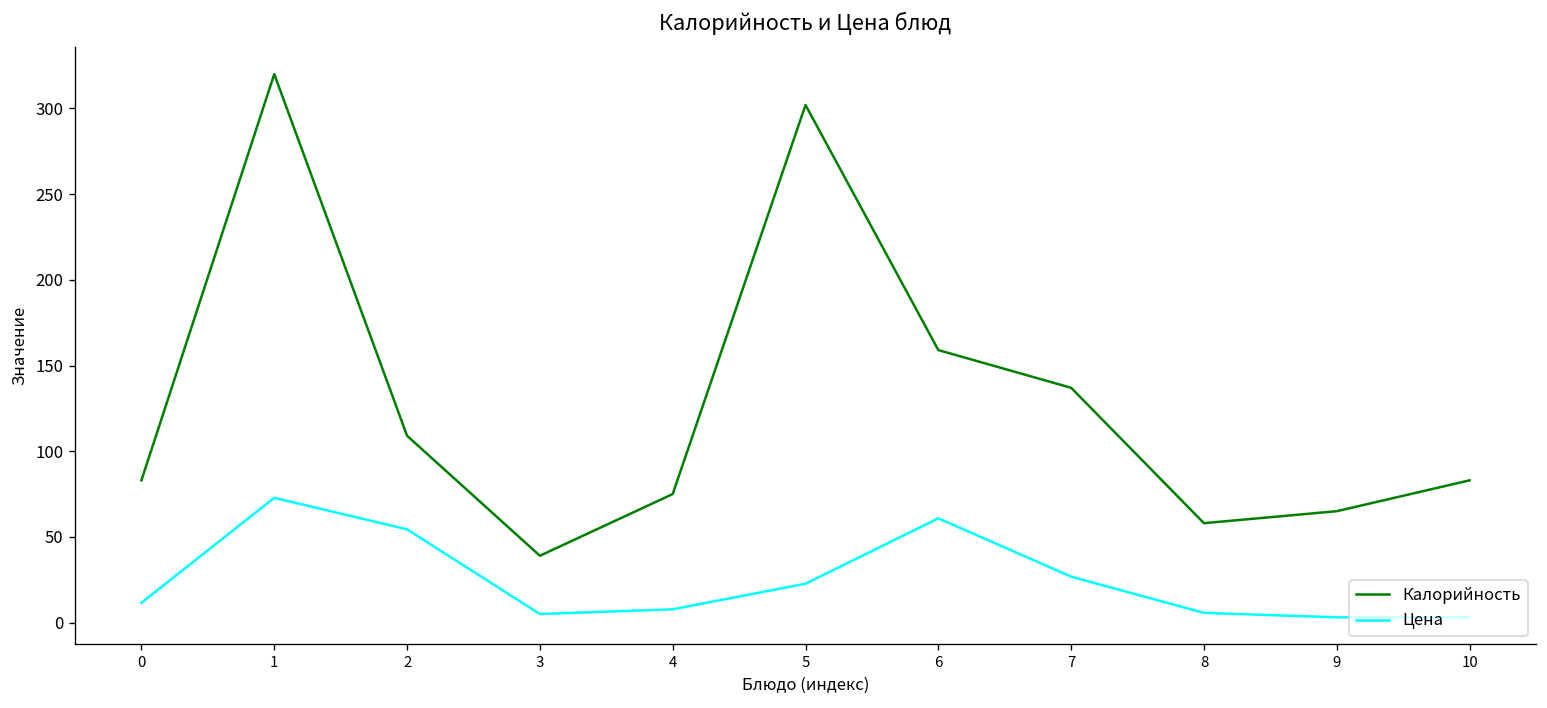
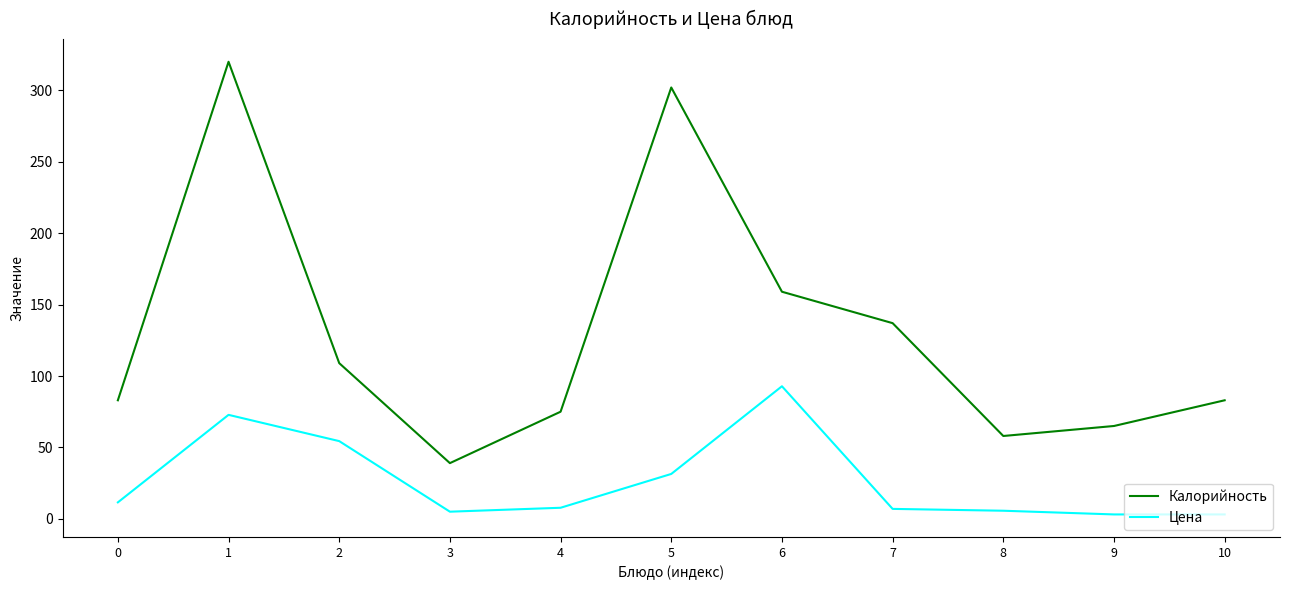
  {
    "Калорийность": {
      "0": 83,
      "1": 320,
      "2": 109,
      "3": 39,
      "4": 75,
      "5": 302,
      "6": 159,
      "7": 137,
      "8": 58,
      "9": 65,
      "10": 83
    },
    "Цена": {
      "0": 12,
      "1": 73,
      "2": 54,
      "3": 5,
      "4": 8,
-     "5": 23,
-     "6": 61,
-     "7": 27,
+     "5": 31,
+     "6": 93,
+     "7": 7,
      "8": 6,
      "9": 3
    }
  }
